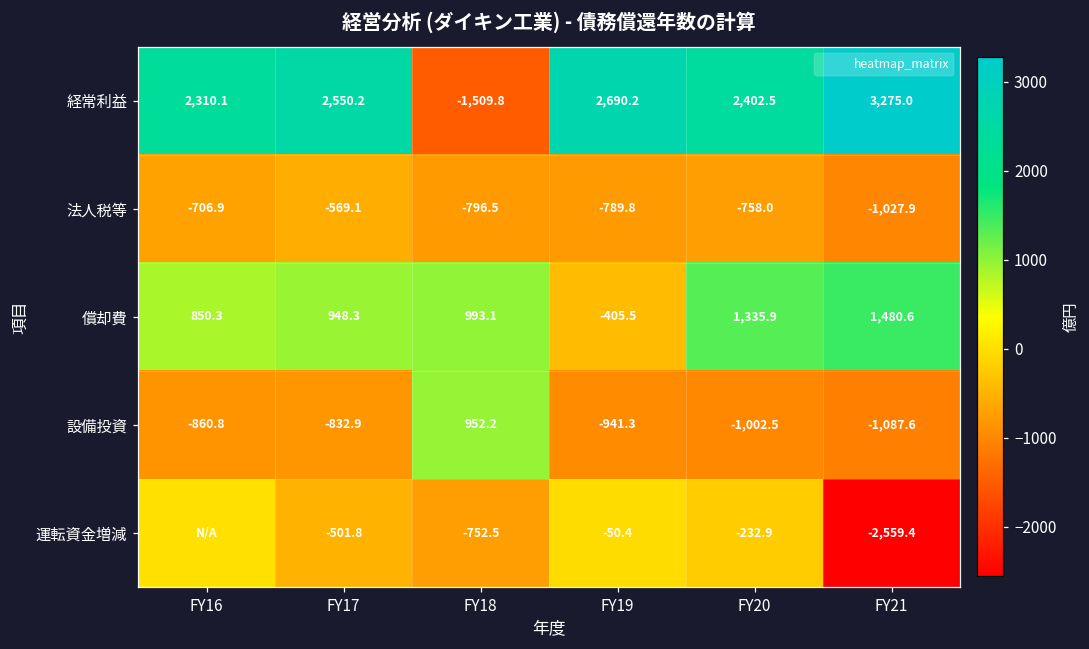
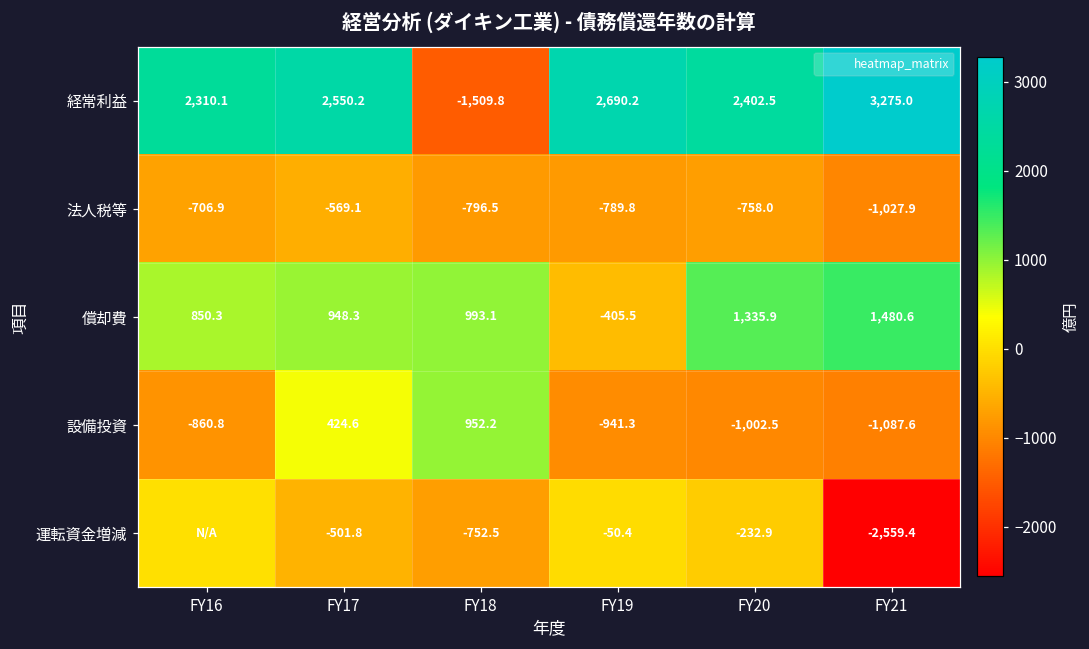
  {
    "経常利益": {
      "FY16": "2,310.1",
      "FY17": "2,550.2",
      "FY18": "-1,509.8",
      "FY19": "2,690.2",
      "FY20": "2,402.5",
      "FY21": "3,275.0"
    },
    "法人税等": {
      "FY16": "-706.9",
      "FY17": "-569.1",
      "FY18": "-796.5",
      "FY19": "-789.8",
      "FY20": "-758.0",
      "FY21": "-1,027.9"
    },
    "償却費": {
      "FY16": "850.3",
      "FY17": "948.3",
      "FY18": "993.1",
      "FY19": "-405.5",
      "FY20": "1,335.9",
      "FY21": "1,480.6"
    },
    "設備投資": {
      "FY16": "-860.8",
-     "FY17": "-832.9",
+     "FY17": "424.6",
      "FY18": "952.2",
      "FY19": "-941.3",
      "FY20": "-1,002.5",
      "FY21": "-1,087.6"
    },
    "運転資金増減": {
      "FY17": "-501.8",
      "FY18": "-752.5",
      "FY19": "-50.4",
      "FY20": "-232.9",
      "FY21": "-2,559.4"
    }
  }
